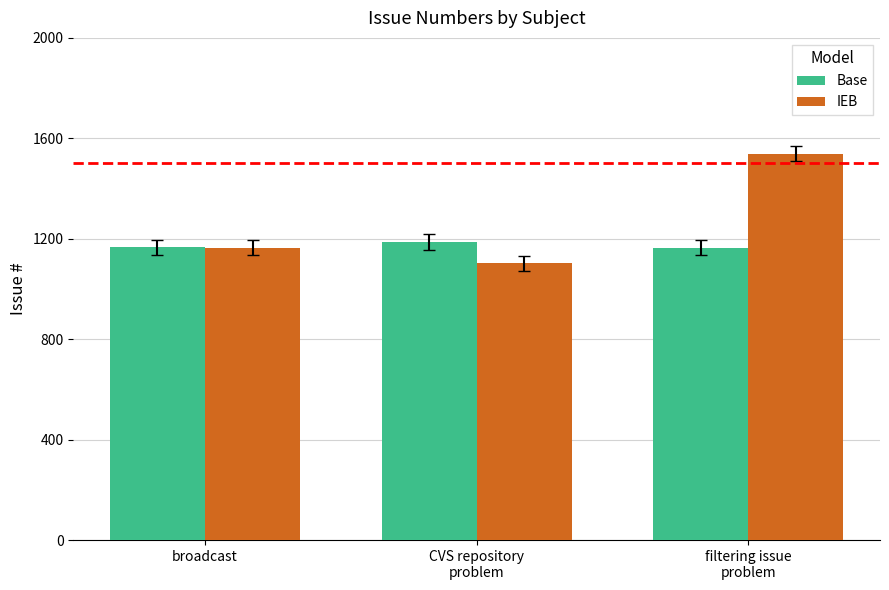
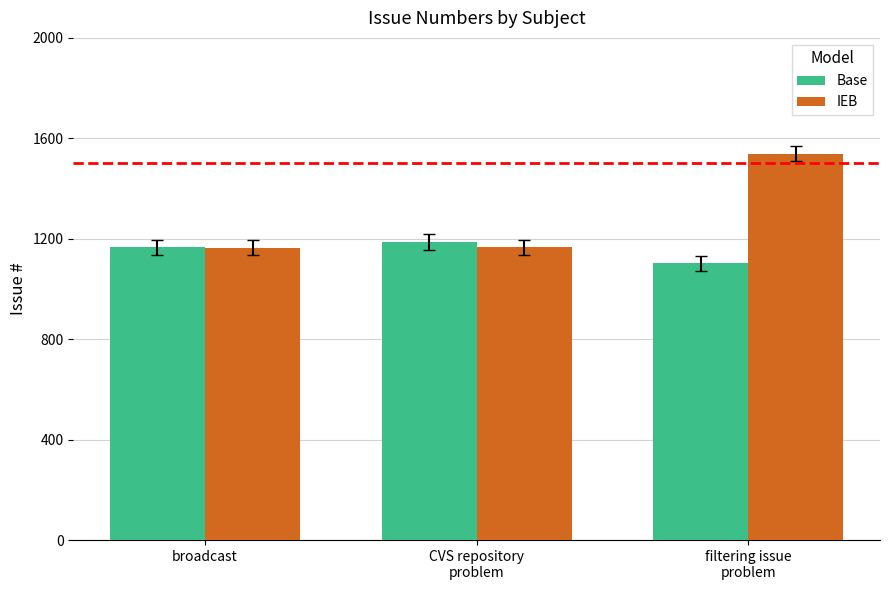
  {
    "Base": {
      "broadcast": 1170,
      "CVS repository problem": 1190,
-     "filtering issue problem": 1170
+     "filtering issue problem": 1100
    },
    "IEB": {
      "broadcast": 1170,
-     "CVS repository problem": 1100,
+     "CVS repository problem": 1170,
      "filtering issue problem": 1540
    }
  }
